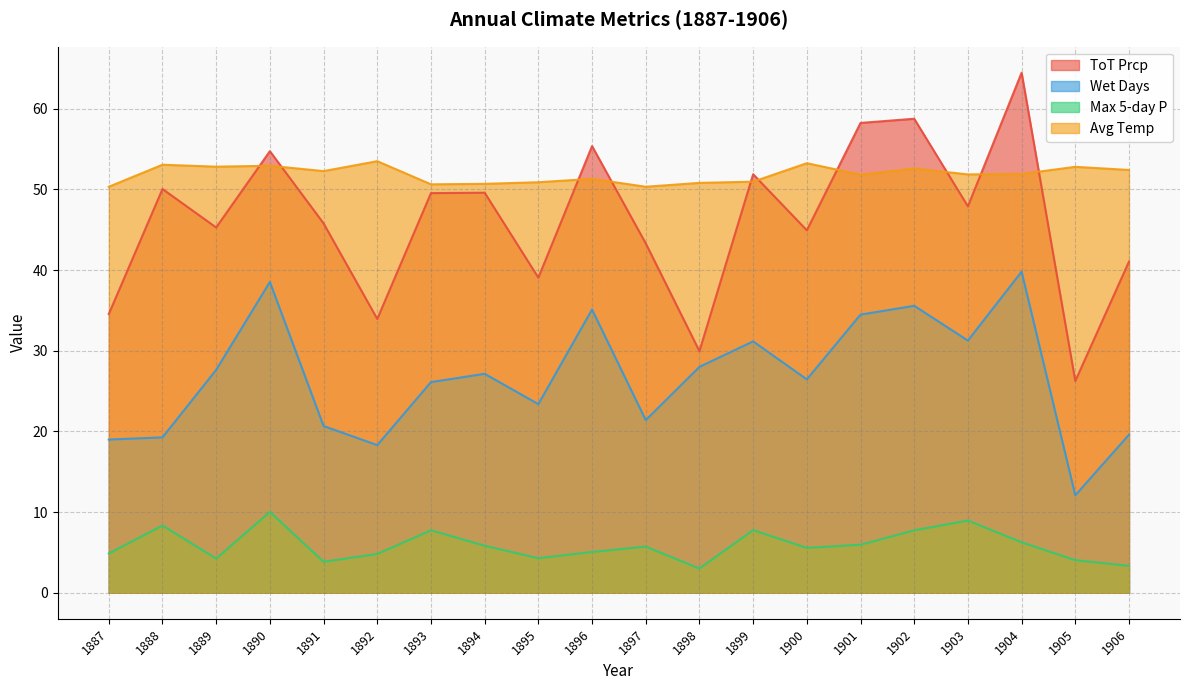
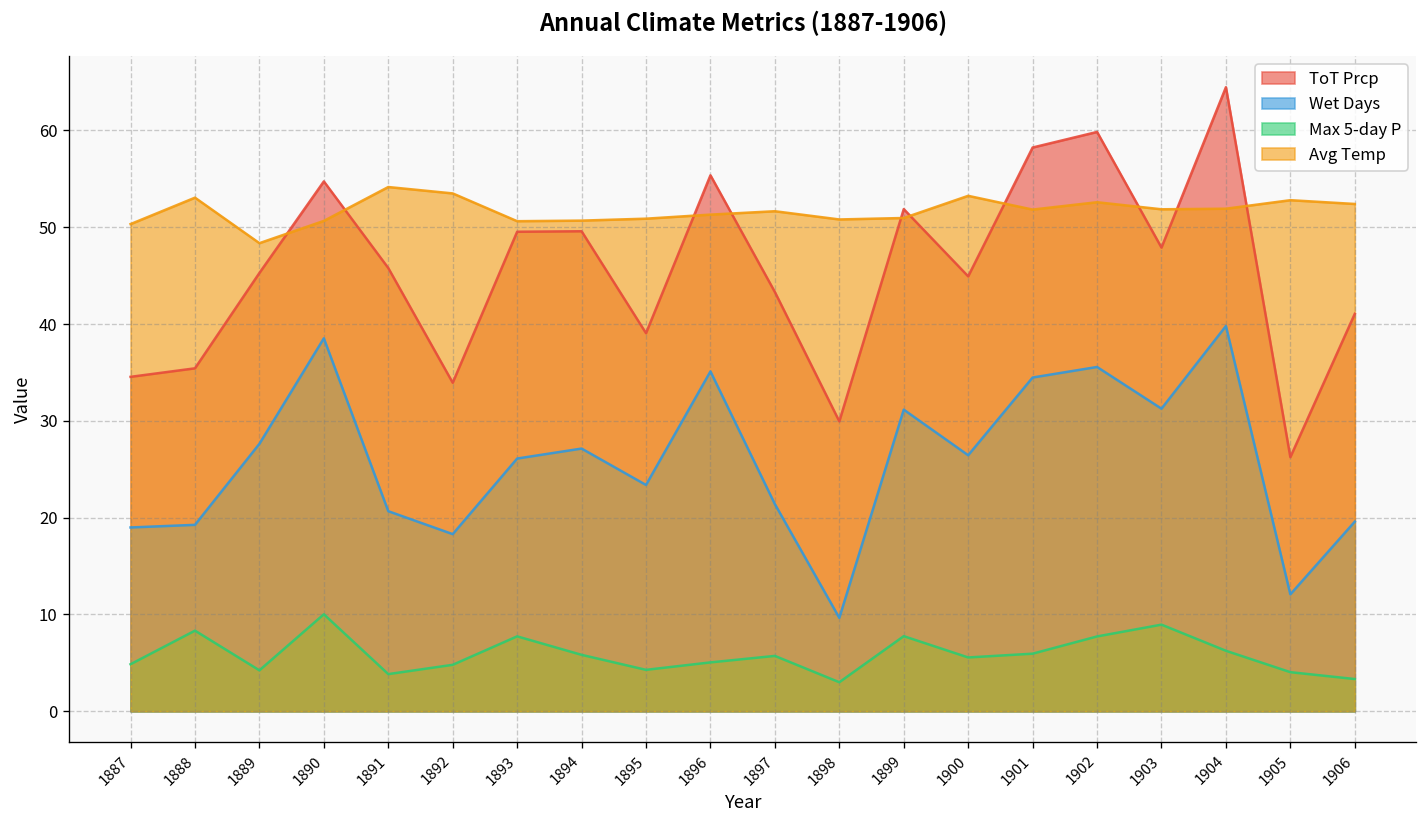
  {
    "ToT Prcp": {
      "1887": 35,
-     "1888": 50,
+     "1888": 35,
      "1889": 45,
      "1890": 55,
      "1891": 46,
      "1892": 34,
      "1893": 50,
      "1894": 50,
      "1895": 39,
      "1896": 55,
      "1897": 43,
      "1898": 30,
      "1899": 52,
      "1900": 45,
      "1901": 58,
-     "1902": 59,
+     "1902": 60,
      "1903": 48,
      "1904": 64,
      "1905": 26,
      "1906": 41
    },
    "Wet Days": {
      "1887": 19,
      "1888": 19,
      "1889": 28,
      "1890": 39,
      "1891": 21,
      "1892": 18,
      "1893": 26,
      "1894": 27,
      "1895": 23,
      "1896": 35,
      "1897": 21,
-     "1898": 28,
+     "1898": 10,
      "1899": 31,
      "1900": 26,
      "1901": 34,
      "1902": 36,
      "1903": 31,
      "1904": 40,
      "1905": 12,
      "1906": 20
    },
    "Max 5-day P": {
      "1887": 5,
      "1888": 8,
      "1889": 4,
      "1890": 10,
      "1891": 4,
      "1892": 5,
      "1893": 8,
      "1894": 6,
      "1895": 4,
      "1896": 5,
      "1897": 6,
      "1898": 3,
      "1899": 8,
      "1900": 6,
      "1901": 6,
      "1902": 8,
      "1903": 9,
      "1904": 6,
      "1905": 4,
      "1906": 3
    },
    "Avg Temp": {
      "1887": 50,
      "1888": 53,
-     "1889": 53,
-     "1890": 53,
-     "1891": 52,
+     "1889": 48,
+     "1890": 51,
+     "1891": 54,
      "1892": 54,
      "1893": 51,
      "1894": 51,
      "1895": 51,
      "1896": 51,
-     "1897": 50,
+     "1897": 52,
      "1898": 51,
      "1899": 51,
      "1900": 53,
      "1901": 52,
      "1902": 53,
      "1903": 52,
      "1904": 52,
      "1905": 53,
      "1906": 52
    }
  }
